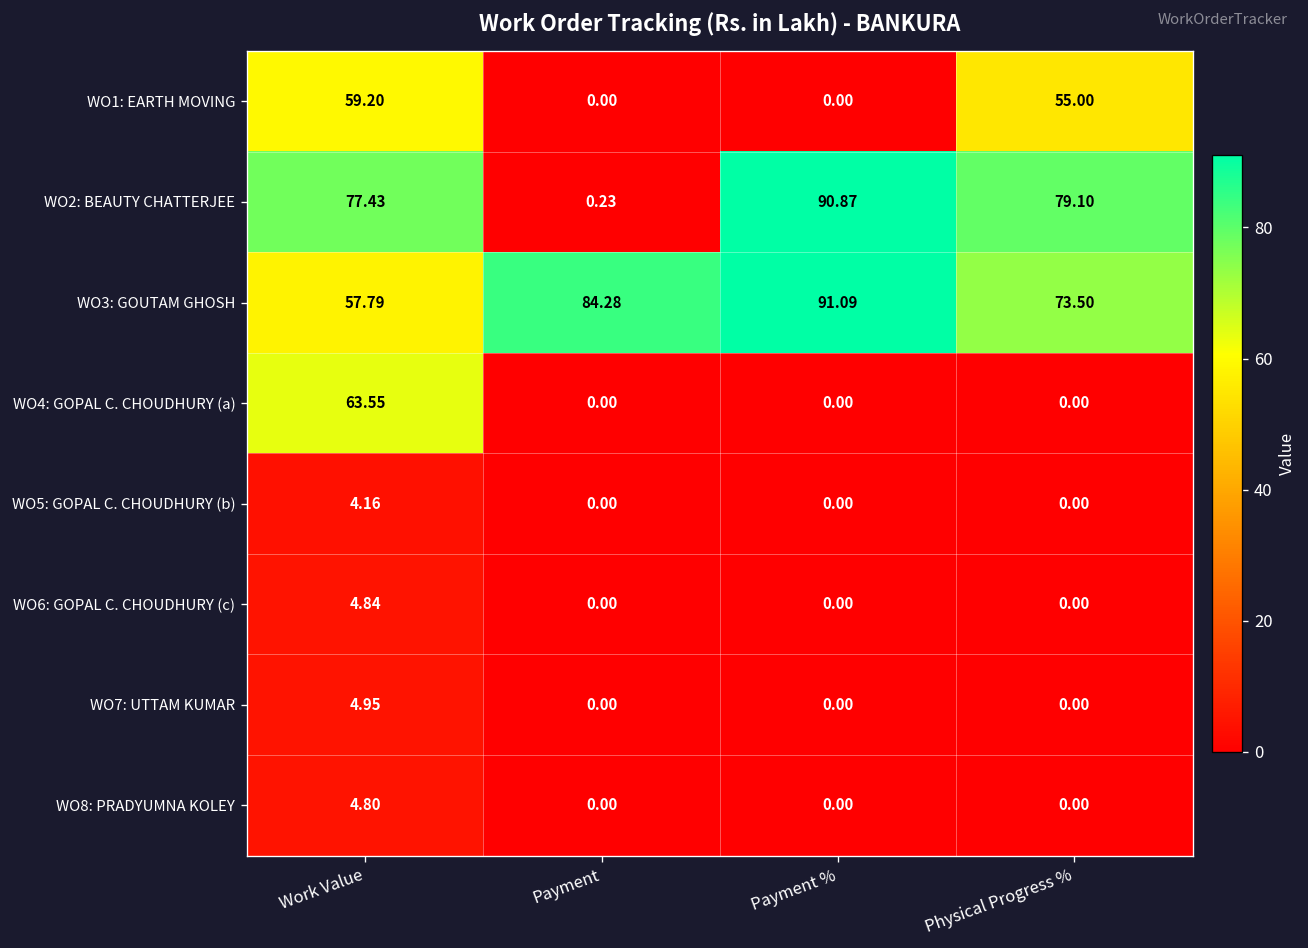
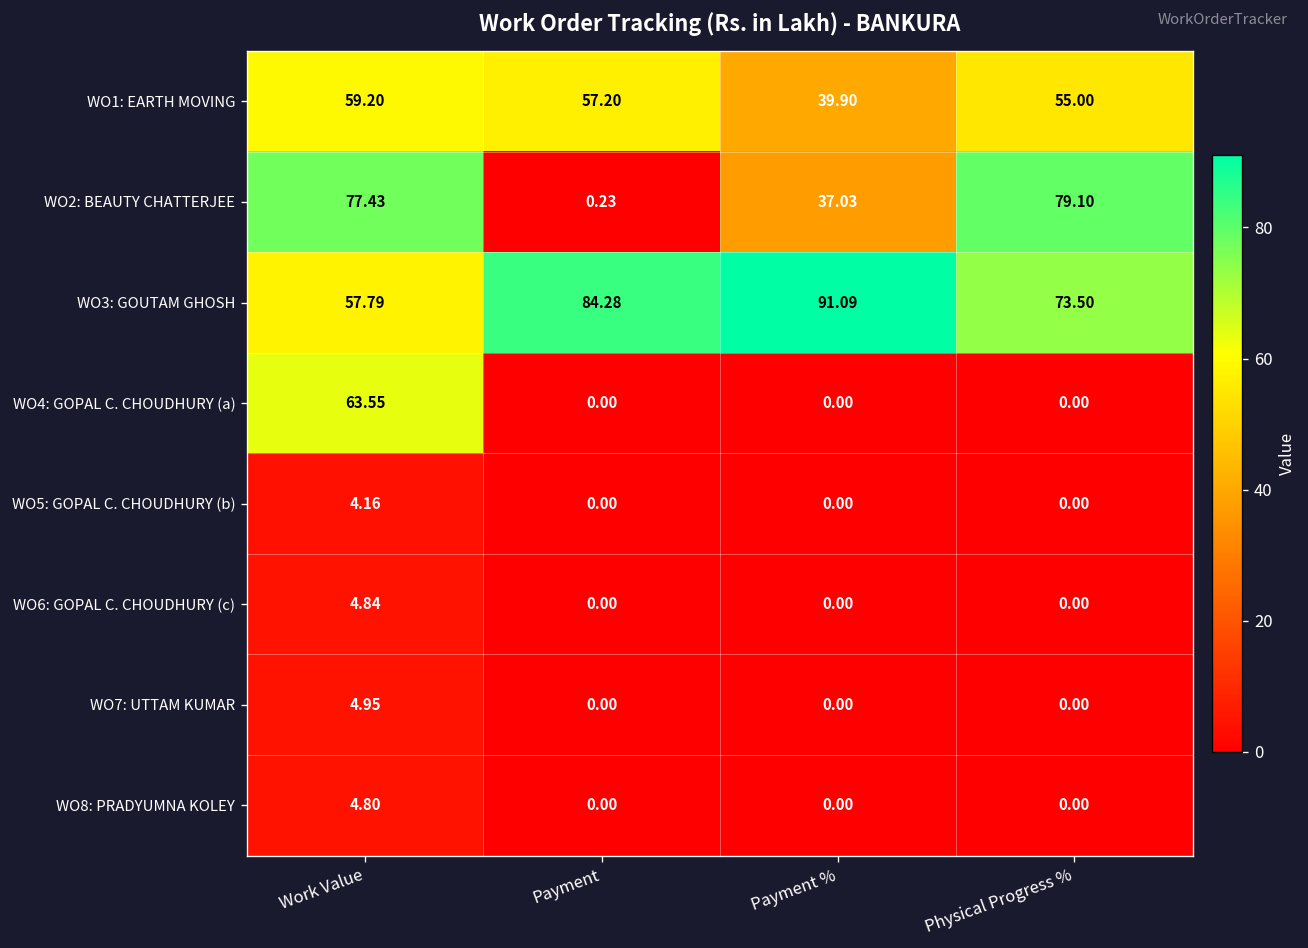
  {
    "WO1: EARTH MOVING": {
      "Work Value": 59.20,
-     "Payment": 0.00,
-     "Payment %": 0.00,
+     "Payment": 57.20,
+     "Payment %": 39.90,
      "Physical Progress %": 55.00
    },
    "WO2: BEAUTY CHATTERJEE": {
      "Work Value": 77.43,
      "Payment": 0.23,
-     "Payment %": 90.87,
+     "Payment %": 37.03,
      "Physical Progress %": 79.10
    },
    "WO3: GOUTAM GHOSH": {
      "Work Value": 57.79,
      "Payment": 84.28,
      "Payment %": 91.09,
      "Physical Progress %": 73.50
    },
    "WO4: GOPAL C. CHOUDHURY (a)": {
      "Work Value": 63.55,
      "Payment": 0.00,
      "Payment %": 0.00,
      "Physical Progress %": 0.00
    },
    "WO5: GOPAL C. CHOUDHURY (b)": {
      "Work Value": 4.16,
      "Payment": 0.00,
      "Payment %": 0.00,
      "Physical Progress %": 0.00
    },
    "WO6: GOPAL C. CHOUDHURY (c)": {
      "Work Value": 4.84,
      "Payment": 0.00,
      "Payment %": 0.00,
      "Physical Progress %": 0.00
    },
    "WO7: UTTAM KUMAR": {
      "Work Value": 4.95,
      "Payment": 0.00,
      "Payment %": 0.00,
      "Physical Progress %": 0.00
    },
    "WO8: PRADYUMNA KOLEY": {
      "Work Value": 4.80,
      "Payment": 0.00,
      "Payment %": 0.00,
      "Physical Progress %": 0.00
    }
  }
